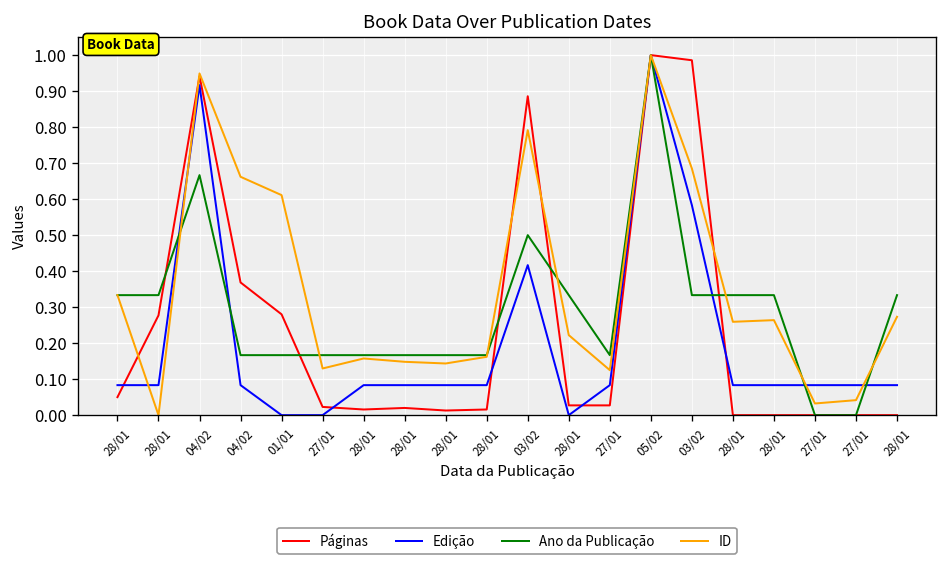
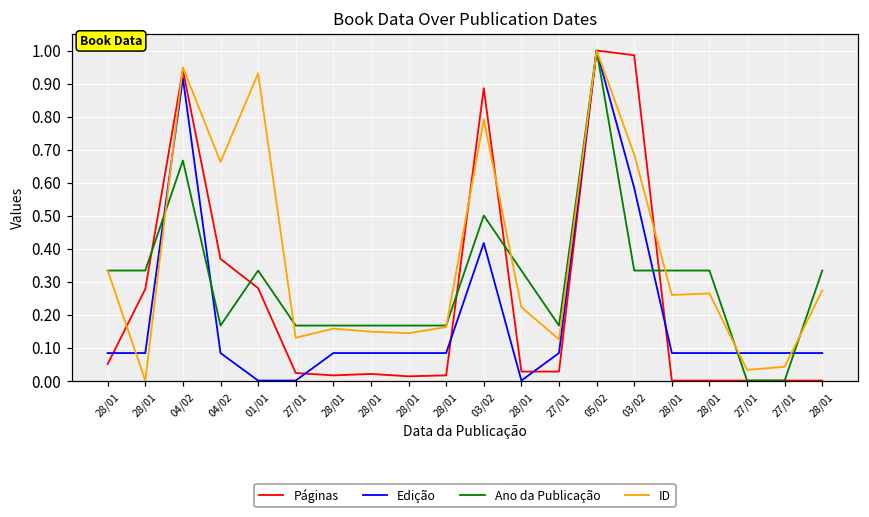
  {
    "Páginas": {
      "01/01": 0.28
    },
    "Edição": {
      "01/01": 0.00
    },
    "Ano da Publicação": {
-     "01/01": 0.17
+     "01/01": 0.33
    },
    "ID": {
-     "01/01": 0.61
+     "01/01": 0.93
    }
  }
